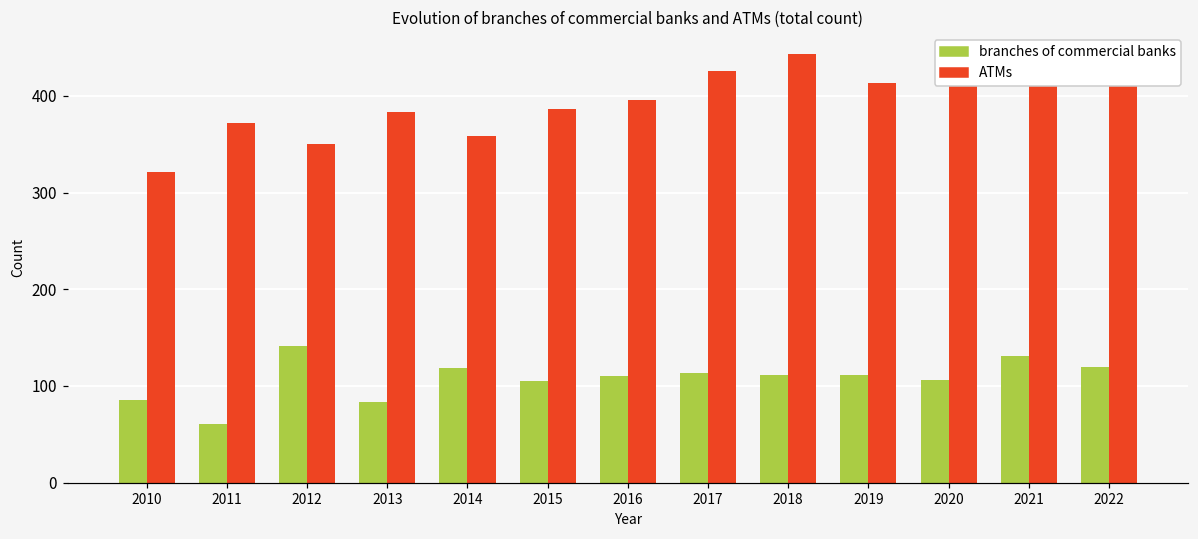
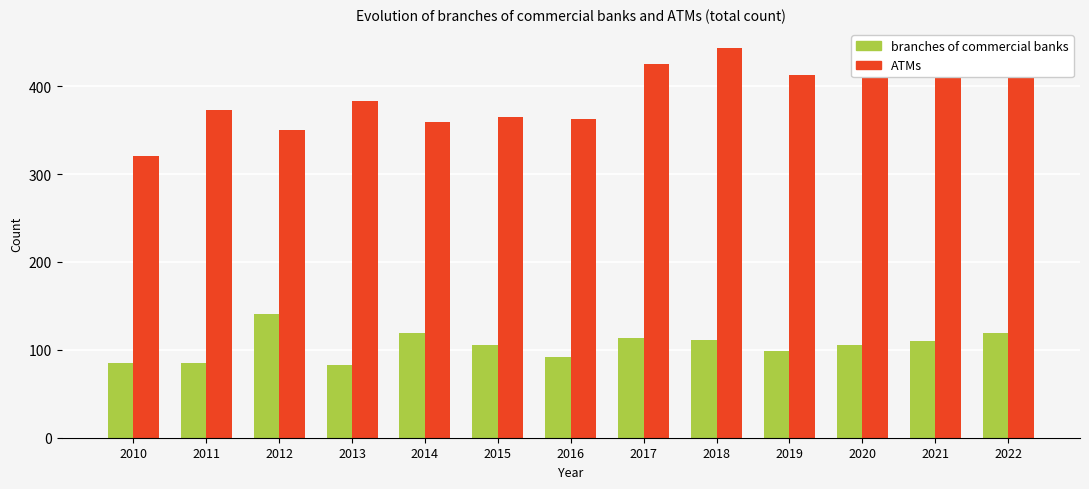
  {
    "branches of commercial banks": {
      "2010": 90,
-     "2011": 60,
+     "2011": 90,
      "2012": 140,
      "2013": 80,
      "2014": 120,
      "2015": 110,
-     "2016": 110,
+     "2016": 90,
      "2017": 110,
      "2018": 110,
-     "2019": 110,
+     "2019": 100,
      "2020": 110,
-     "2021": 130,
+     "2021": 110,
      "2022": 120
    },
    "ATMs": {
      "2010": 320,
      "2011": 370,
      "2012": 350,
      "2013": 380,
      "2014": 360,
-     "2015": 390,
-     "2016": 400,
+     "2015": 370,
+     "2016": 360,
      "2017": 430,
      "2018": 440,
      "2019": 410
    }
  }
